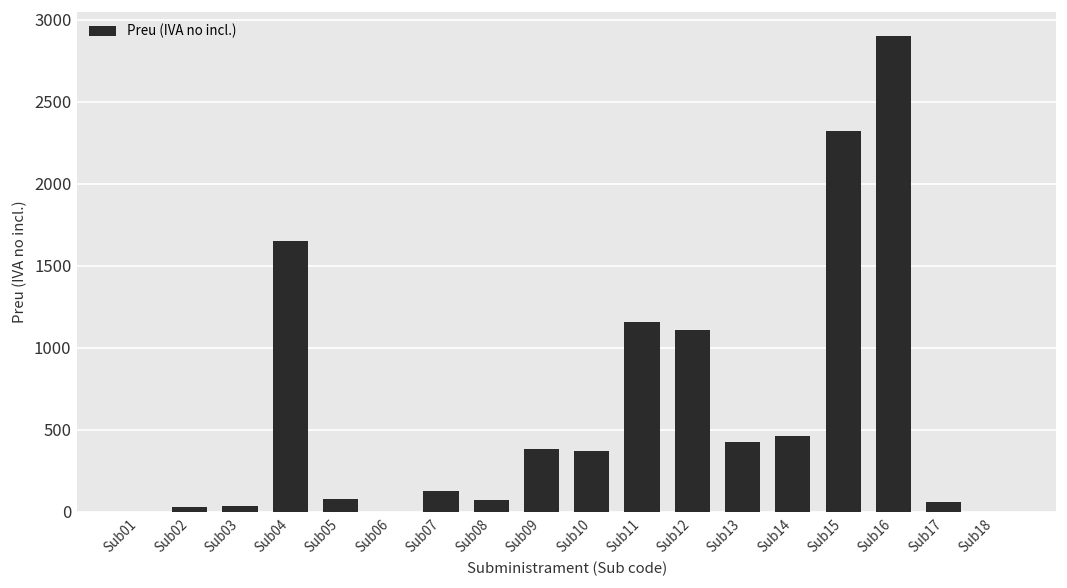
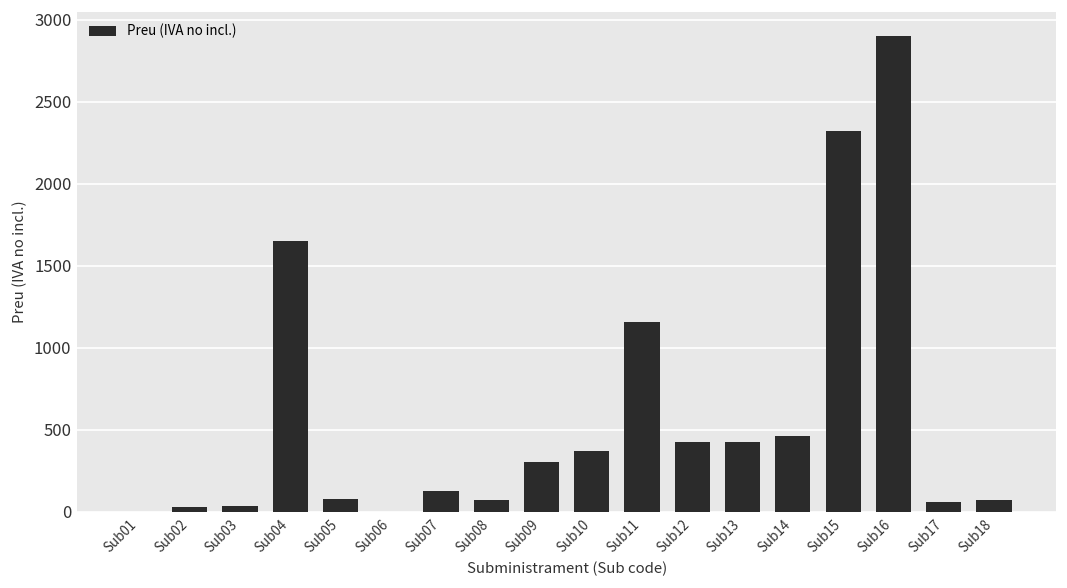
  {
    "Sub01": 0,
    "Sub02": 30,
    "Sub03": 40,
    "Sub04": 1650,
    "Sub05": 80,
    "Sub06": 0,
    "Sub07": 120,
    "Sub08": 70,
-   "Sub09": 380,
+   "Sub09": 310,
    "Sub10": 370,
    "Sub11": 1160,
-   "Sub12": 1110,
+   "Sub12": 430,
    "Sub13": 430,
    "Sub14": 470,
    "Sub15": 2320,
    "Sub16": 2900,
    "Sub17": 60,
-   "Sub18": 0
+   "Sub18": 70
  }
